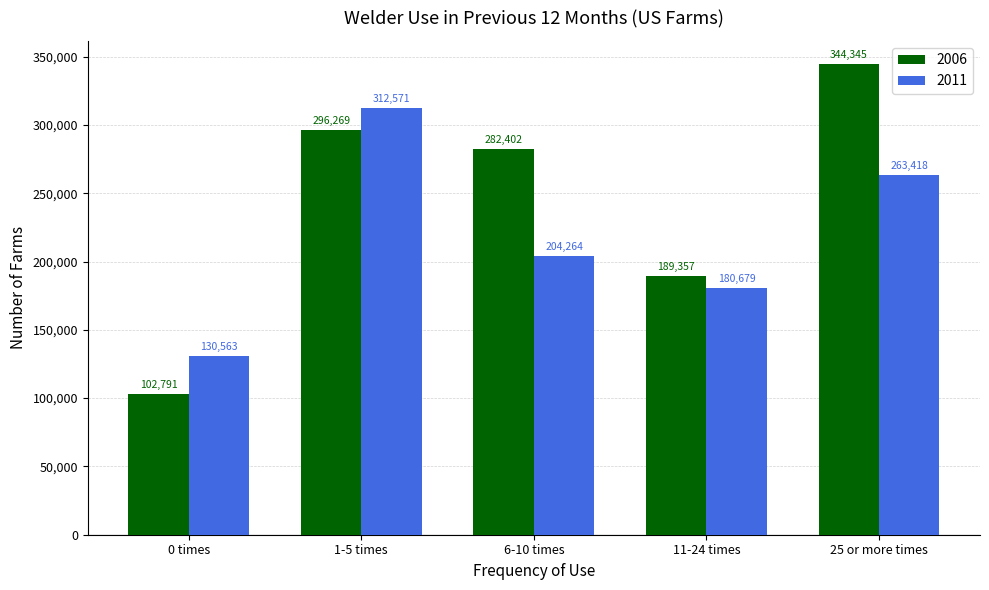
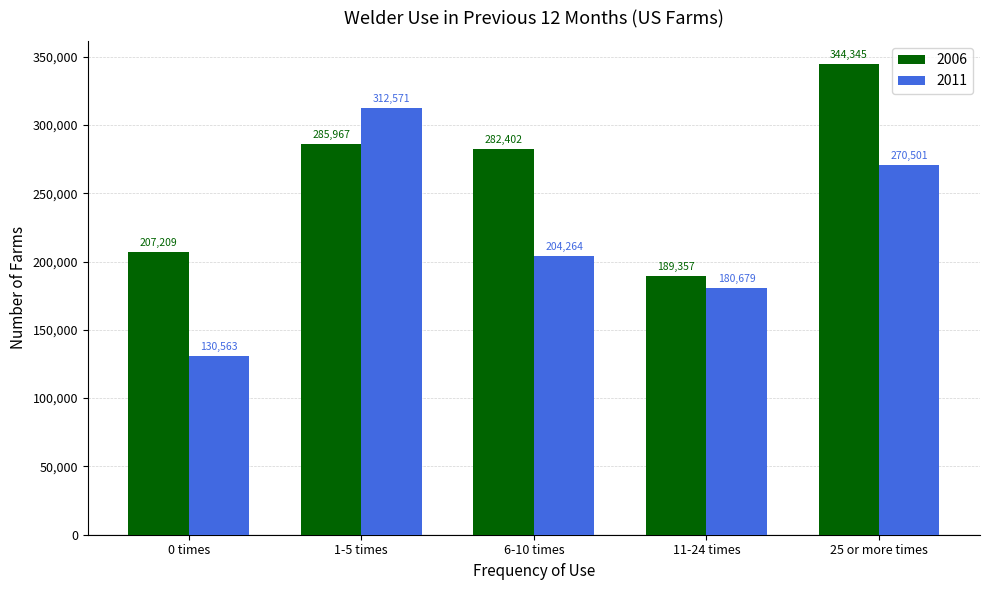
  {
    "2006": {
-     "0 times": "102,791",
-     "1-5 times": "296,269",
+     "0 times": "207,209",
+     "1-5 times": "285,967",
      "6-10 times": "282,402",
      "11-24 times": "189,357",
      "25 or more times": "344,345"
    },
    "2011": {
      "0 times": "130,563",
      "1-5 times": "312,571",
      "6-10 times": "204,264",
      "11-24 times": "180,679",
-     "25 or more times": "263,418"
+     "25 or more times": "270,501"
    }
  }
